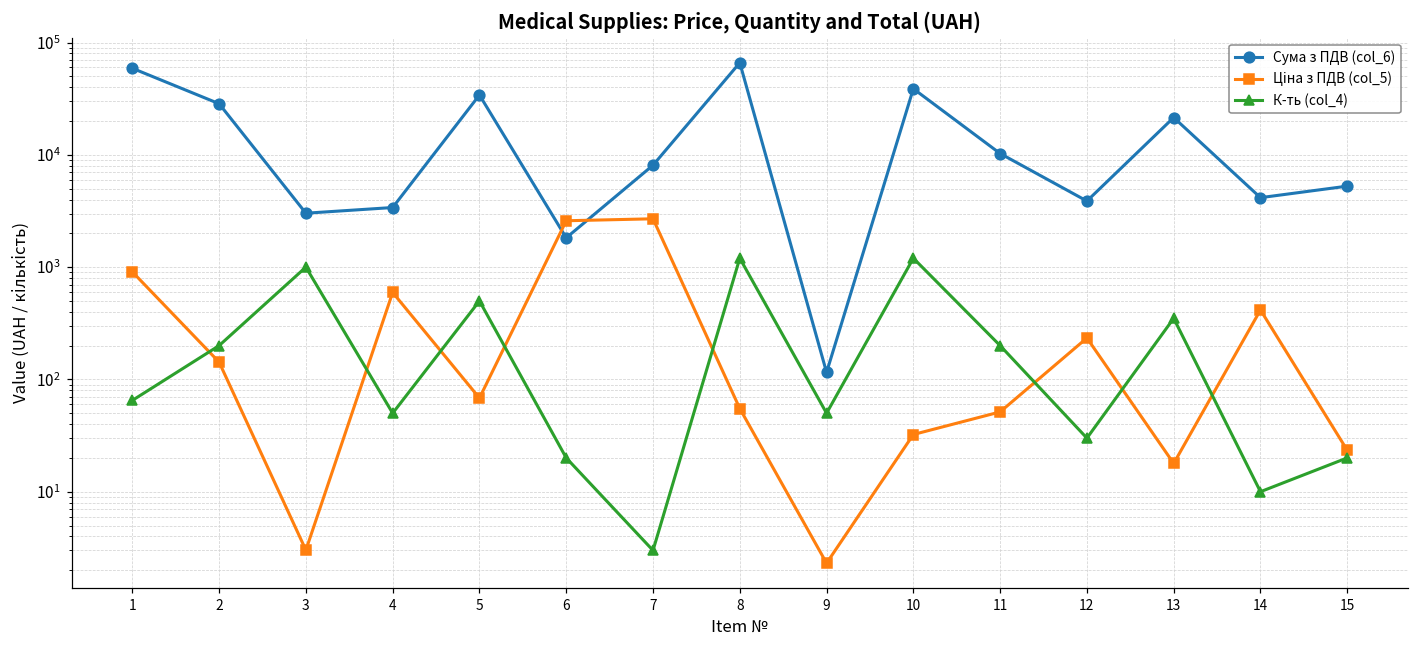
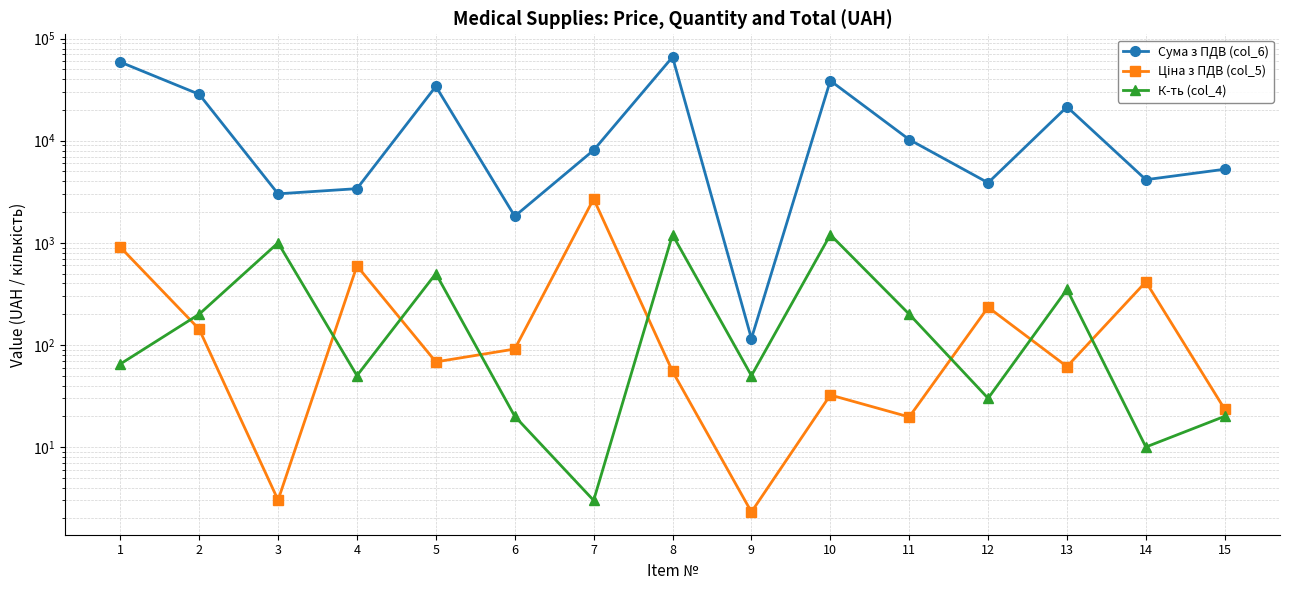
  {
    "Сума з ПДВ (col_6)": {
      "1": 60000,
      "2": 29000,
      "3": 3000,
      "4": 3400,
      "5": 34000,
      "6": 1800,
      "7": 8000,
      "8": 70000,
      "9": 120,
      "10": 39000,
      "11": 10000,
      "12": 3900,
      "13": 21000,
      "14": 4200,
      "15": 5000
    },
    "Ціна з ПДВ (col_5)": {
      "1": 900,
      "2": 140,
      "3": 3,
      "4": 600,
      "5": 70,
-     "6": 2600,
+     "6": 90,
      "7": 2700,
      "8": 60,
      "9": 2.3,
      "10": 32,
-     "11": 50,
+     "11": 20,
      "12": 230,
-     "13": 18,
+     "13": 60,
      "14": 420,
      "15": 23
    },
    "К-ть (col_4)": {
      "1": 70,
      "2": 200,
      "3": 1000,
      "4": 50,
      "5": 500,
      "6": 20,
      "7": 3,
      "8": 1200,
      "9": 50,
      "10": 1200,
      "11": 200,
      "12": 30,
      "13": 350,
      "14": 10,
      "15": 20
    }
  }
